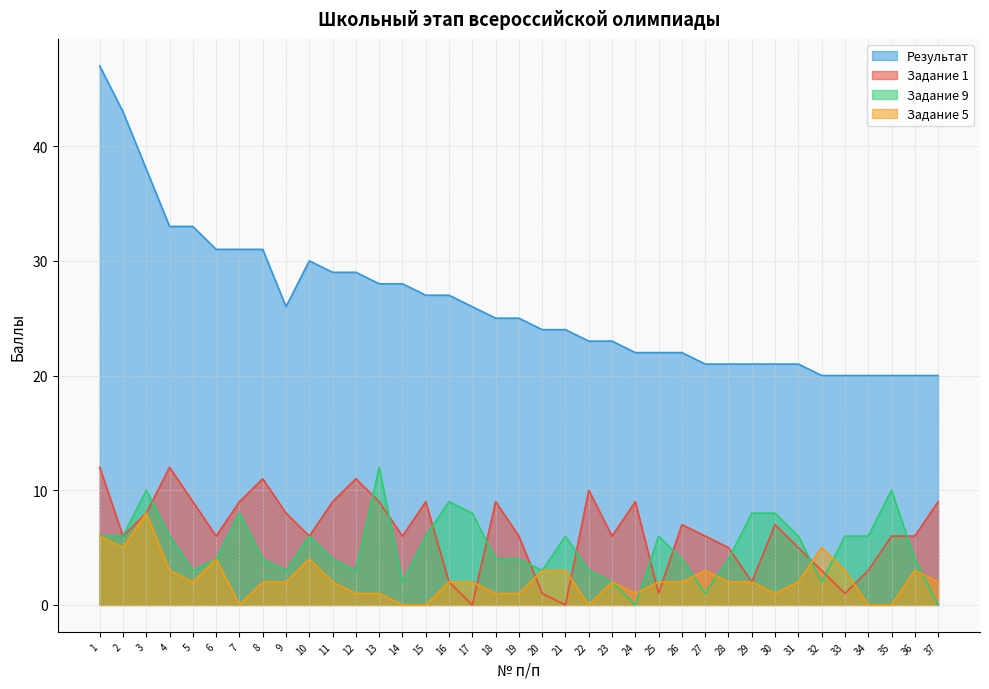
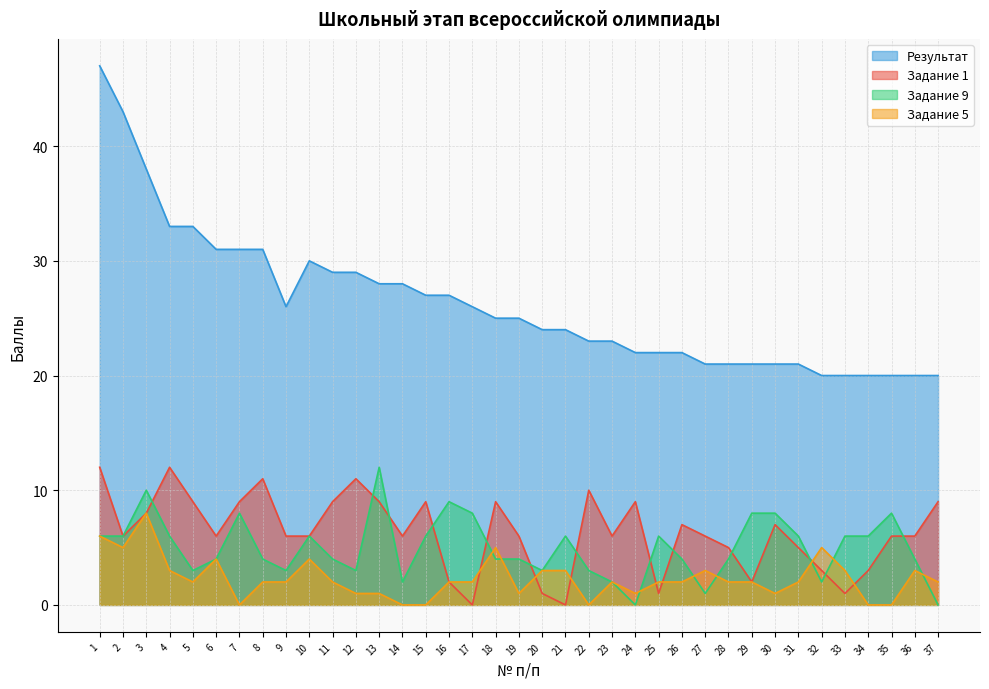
  {
    "Результат": {
      "1": 47,
      "2": 43,
      "3": 38,
      "4": 33,
      "5": 33,
      "6": 31,
      "7": 31,
      "8": 31,
      "9": 26,
      "10": 30,
      "11": 29,
      "12": 29,
      "13": 28,
      "14": 28,
      "15": 27,
      "16": 27,
      "17": 26,
      "18": 25,
      "19": 25,
      "20": 24,
      "21": 24,
      "22": 23,
      "23": 23,
      "24": 22,
      "25": 22,
      "26": 22,
      "27": 21,
      "28": 21,
      "29": 21,
      "30": 21,
      "31": 21,
      "32": 20,
      "33": 20,
      "34": 20,
      "35": 20,
      "36": 20,
      "37": 20
    },
    "Задание 1": {
      "1": 12,
      "4": 12,
      "5": 9,
      "6": 6,
      "7": 9,
      "8": 11,
-     "9": 8,
+     "9": 6,
      "11": 9,
      "12": 11,
      "13": 9,
      "14": 6,
      "15": 9,
      "17": 0,
      "18": 9,
      "19": 6,
      "20": 1,
      "21": 0,
      "22": 10,
      "23": 6,
      "24": 9,
      "25": 1,
      "26": 7,
      "27": 6,
      "28": 5,
      "30": 7,
      "31": 5,
      "32": 3,
      "33": 1,
      "34": 3,
      "35": 6,
      "36": 6,
      "37": 9
    },
    "Задание 9": {
      "3": 10,
      "4": 6,
      "5": 3,
      "7": 8,
      "8": 4,
      "9": 3,
      "11": 4,
      "12": 3,
      "13": 12,
      "14": 2,
      "15": 6,
      "16": 9,
      "17": 8,
      "18": 4,
      "19": 4,
      "21": 6,
      "22": 3,
      "24": 0,
      "25": 6,
      "26": 4,
      "27": 1,
      "28": 4,
      "29": 8,
      "30": 8,
      "31": 6,
      "32": 2,
      "33": 6,
      "34": 6,
-     "35": 10,
+     "35": 8,
      "36": 4,
      "37": 0
    },
    "Задание 5": {
      "2": 5,
      "4": 3,
      "5": 2,
      "7": 0,
      "8": 2,
      "9": 2,
      "10": 4,
      "11": 2,
      "12": 1,
      "13": 1,
      "14": 0,
      "15": 0,
      "17": 2,
-     "18": 1,
+     "18": 5,
      "19": 1,
      "21": 3,
      "22": 0,
      "24": 1,
      "25": 2,
      "26": 2,
      "27": 3,
      "28": 2,
      "30": 1,
      "31": 2,
      "32": 5,
      "33": 3,
      "34": 0,
      "35": 0,
      "36": 3,
      "37": 2
    }
  }
